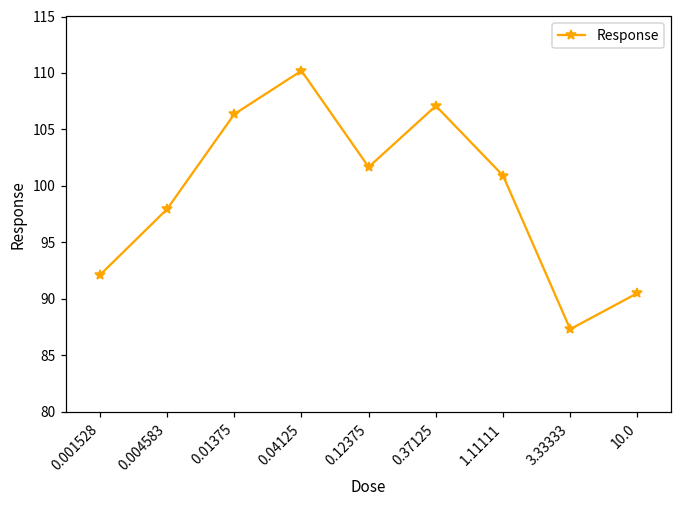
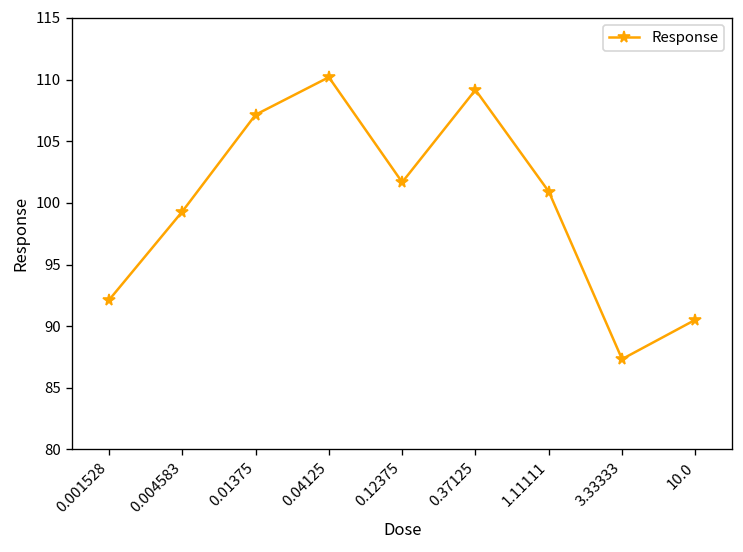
  {
    "0.001528": 92.1,
-   "0.004583": 98.0,
-   "0.01375": 106.4,
+   "0.004583": 99.3,
+   "0.01375": 107.2,
    "0.04125": 110.2,
    "0.12375": 101.7,
-   "0.37125": 107.1,
+   "0.37125": 109.2,
    "1.11111": 100.9,
    "3.33333": 87.3,
    "10.0": 90.5
  }
